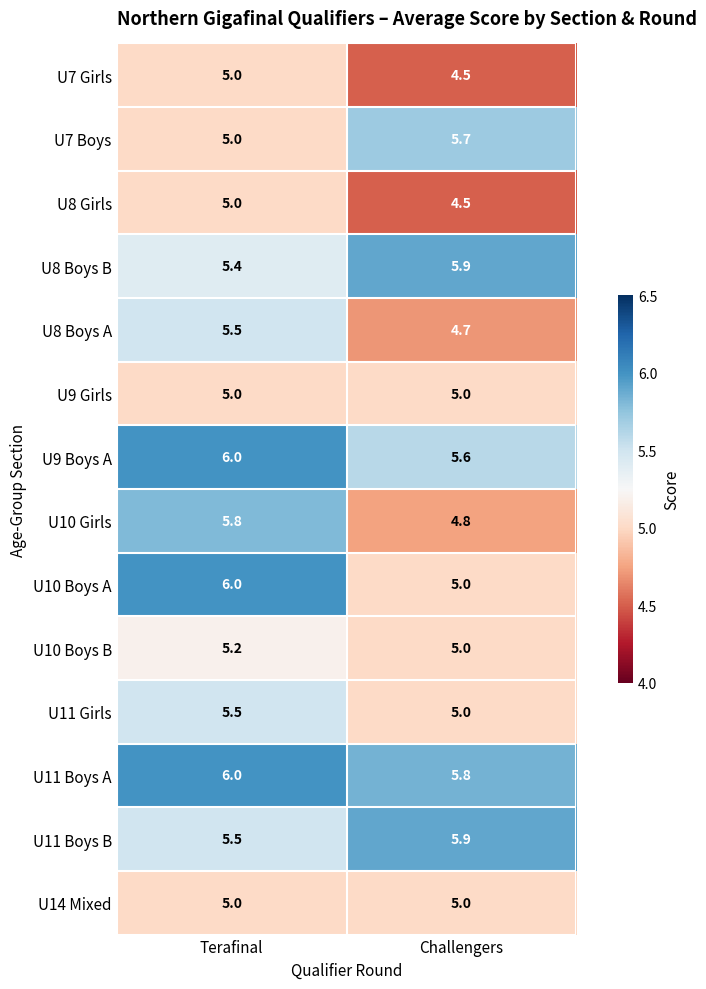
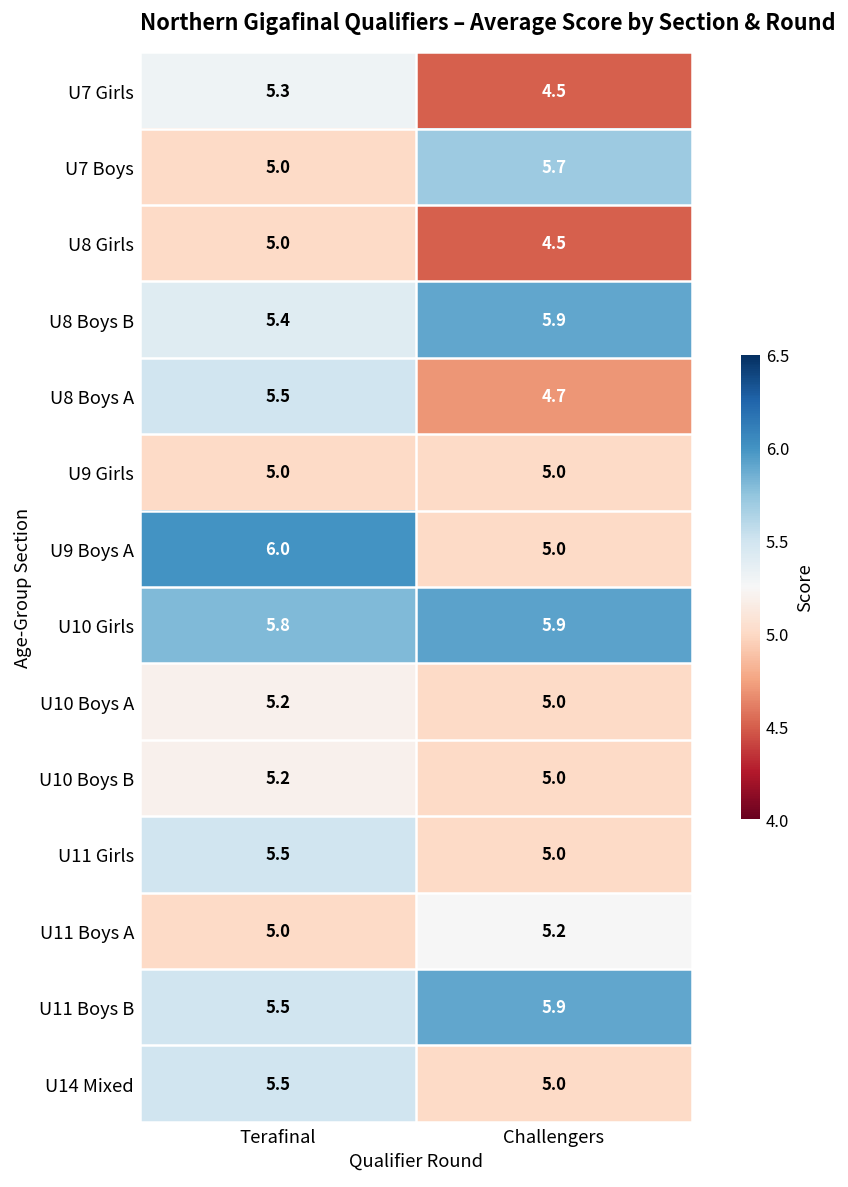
  {
    "U7 Girls": {
-     "Terafinal": 5.0,
+     "Terafinal": 5.3,
      "Challengers": 4.5
    },
    "U7 Boys": {
      "Terafinal": 5.0,
      "Challengers": 5.7
    },
    "U8 Girls": {
      "Terafinal": 5.0,
      "Challengers": 4.5
    },
    "U8 Boys B": {
      "Terafinal": 5.4,
      "Challengers": 5.9
    },
    "U8 Boys A": {
      "Terafinal": 5.5,
      "Challengers": 4.7
    },
    "U9 Girls": {
      "Terafinal": 5.0,
      "Challengers": 5.0
    },
    "U9 Boys A": {
      "Terafinal": 6.0,
-     "Challengers": 5.6
+     "Challengers": 5.0
    },
    "U10 Girls": {
      "Terafinal": 5.8,
-     "Challengers": 4.8
+     "Challengers": 5.9
    },
    "U10 Boys A": {
-     "Terafinal": 6.0,
+     "Terafinal": 5.2,
      "Challengers": 5.0
    },
    "U10 Boys B": {
      "Terafinal": 5.2,
      "Challengers": 5.0
    },
    "U11 Girls": {
      "Terafinal": 5.5,
      "Challengers": 5.0
    },
    "U11 Boys A": {
-     "Terafinal": 6.0,
-     "Challengers": 5.8
+     "Terafinal": 5.0,
+     "Challengers": 5.2
    },
    "U11 Boys B": {
      "Terafinal": 5.5,
      "Challengers": 5.9
    },
    "U14 Mixed": {
-     "Terafinal": 5.0,
+     "Terafinal": 5.5,
      "Challengers": 5.0
    }
  }
